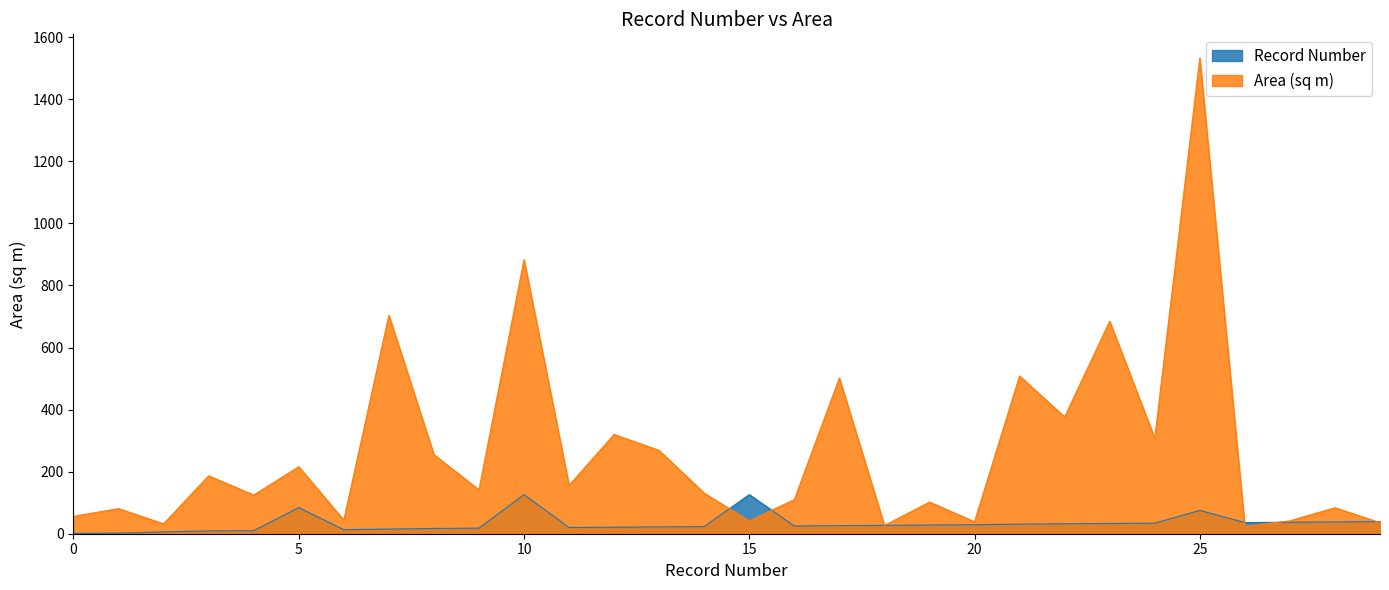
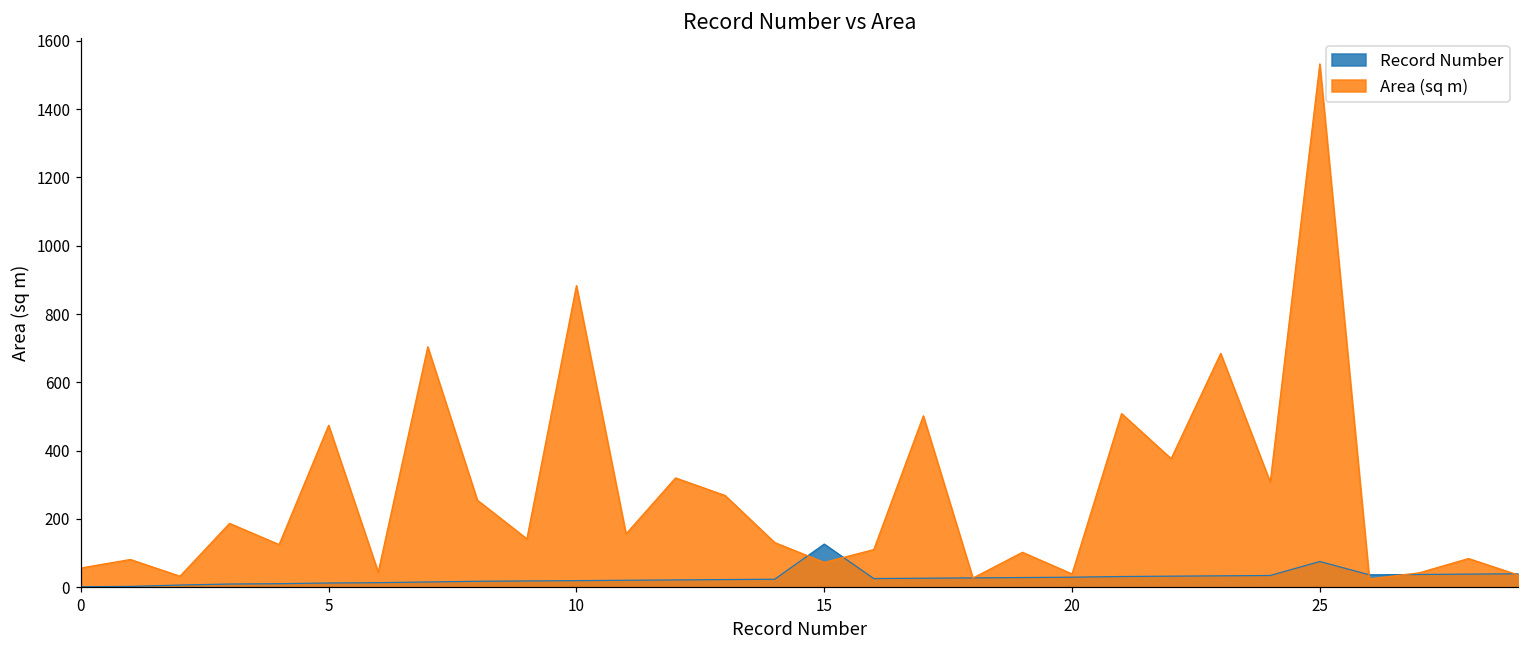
  {
    "Record Number": {
      "0": 0,
-     "5": 80,
-     "10": 130,
+     "5": 10,
+     "10": 20,
      "15": 130,
      "20": 30,
      "25": 80
    },
    "Area (sq m)": {
      "0": 60,
-     "5": 220,
+     "5": 470,
      "10": 880,
-     "15": 40,
+     "15": 70,
      "20": 40,
      "25": 1530
    }
  }
